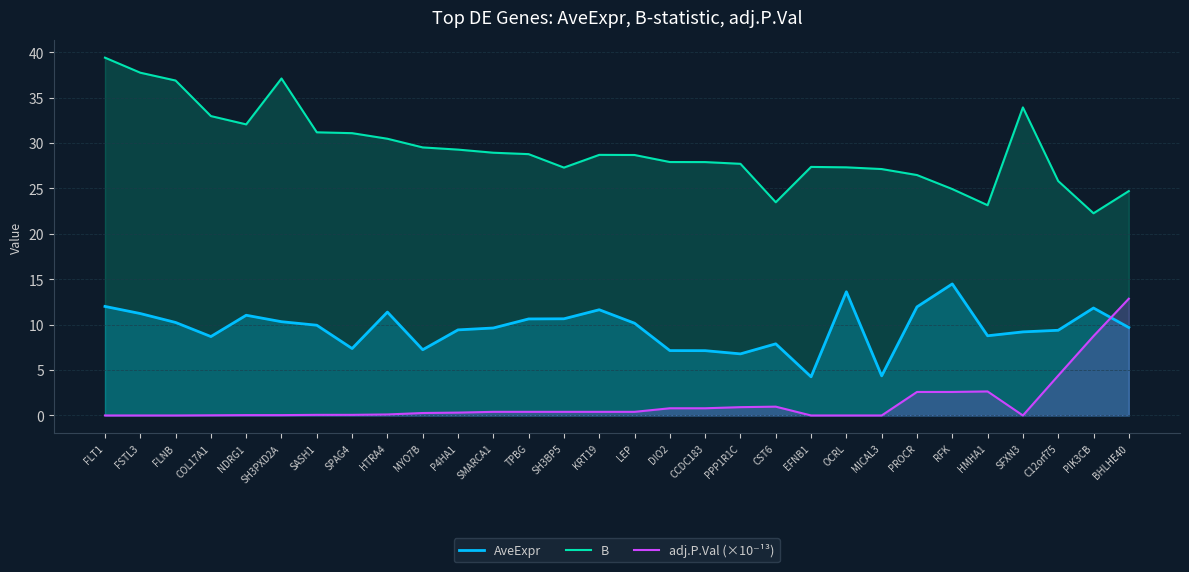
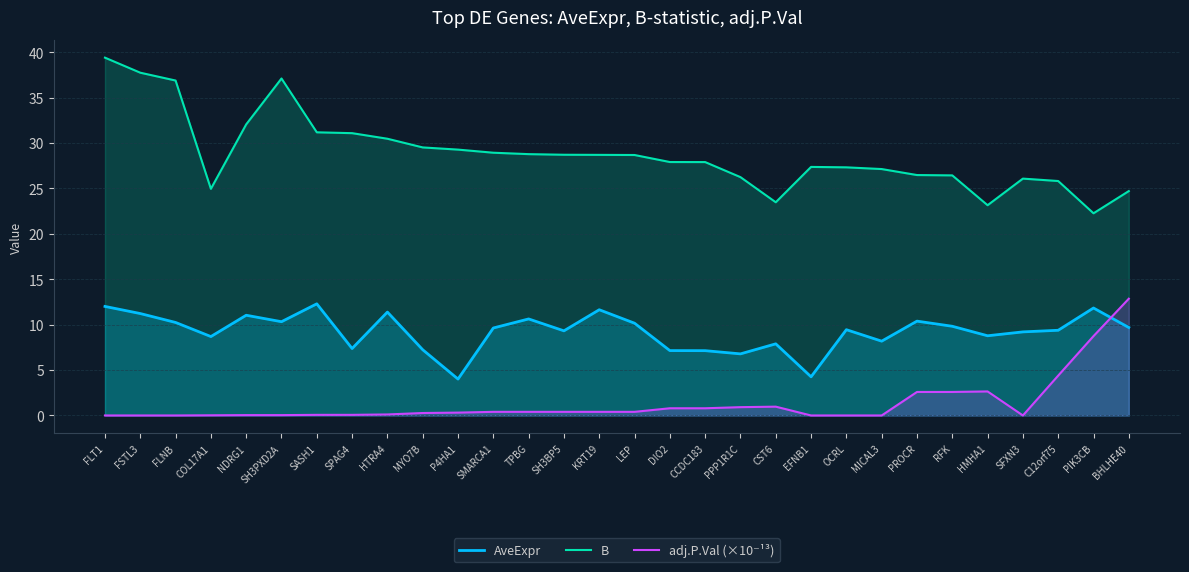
  {
    "AveExpr": {
      "FLT1": 12,
      "FSTL3": 11,
      "FLNB": 10,
      "COL17A1": 9,
      "NDRG1": 11,
      "SH3PXD2A": 10,
-     "SASH1": 10,
+     "SASH1": 12,
      "SPAG4": 7,
      "HTRA4": 11,
      "MYO7B": 7,
-     "P4HA1": 9,
+     "P4HA1": 4,
      "SMARCA1": 10,
      "TPBG": 11,
-     "SH3BP5": 11,
+     "SH3BP5": 9,
      "KRT19": 12,
      "LEP": 10,
      "DIO2": 7,
      "CCDC183": 7,
      "PPP1R1C": 7,
      "CST6": 8,
      "EFNB1": 4,
-     "OCRL": 14,
-     "MICAL3": 4,
-     "PROCR": 12,
-     "RFK": 14,
+     "OCRL": 9,
+     "MICAL3": 8,
+     "PROCR": 10,
+     "RFK": 10,
      "HMHA1": 9,
      "SFXN3": 9,
      "C12orf75": 9,
      "PIK3CB": 12,
      "BHLHE40": 10
    },
    "B": {
      "FLT1": 39,
      "FSTL3": 38,
      "FLNB": 37,
-     "COL17A1": 33,
+     "COL17A1": 25,
      "NDRG1": 32,
      "SH3PXD2A": 37,
      "SASH1": 31,
      "SPAG4": 31,
      "HTRA4": 30,
      "MYO7B": 30,
      "P4HA1": 29,
      "SMARCA1": 29,
      "TPBG": 29,
-     "SH3BP5": 27,
+     "SH3BP5": 29,
      "KRT19": 29,
      "LEP": 29,
      "DIO2": 28,
      "CCDC183": 28,
-     "PPP1R1C": 28,
+     "PPP1R1C": 26,
      "CST6": 23,
      "EFNB1": 27,
      "OCRL": 27,
      "MICAL3": 27,
      "PROCR": 26,
-     "RFK": 25,
+     "RFK": 26,
      "HMHA1": 23,
-     "SFXN3": 34,
+     "SFXN3": 26,
      "C12orf75": 26,
      "PIK3CB": 22,
      "BHLHE40": 25
    },
    "adj.P.Val (×10⁻¹³)": {
      "FLT1": 0,
      "FSTL3": 0,
      "FLNB": 0,
      "COL17A1": 0,
      "NDRG1": 0,
      "SH3PXD2A": 0,
      "SASH1": 0,
      "SPAG4": 0,
      "HTRA4": 0,
      "MYO7B": 0,
      "P4HA1": 0,
      "SMARCA1": 0,
      "TPBG": 0,
      "SH3BP5": 0,
      "KRT19": 0,
      "LEP": 0,
      "DIO2": 1,
      "CCDC183": 1,
      "PPP1R1C": 1,
      "CST6": 1,
      "EFNB1": 0,
      "OCRL": 0,
      "MICAL3": 0,
      "PROCR": 3,
      "RFK": 3,
      "HMHA1": 3,
      "SFXN3": 0,
      "C12orf75": 4,
      "PIK3CB": 9,
      "BHLHE40": 13
    }
  }
